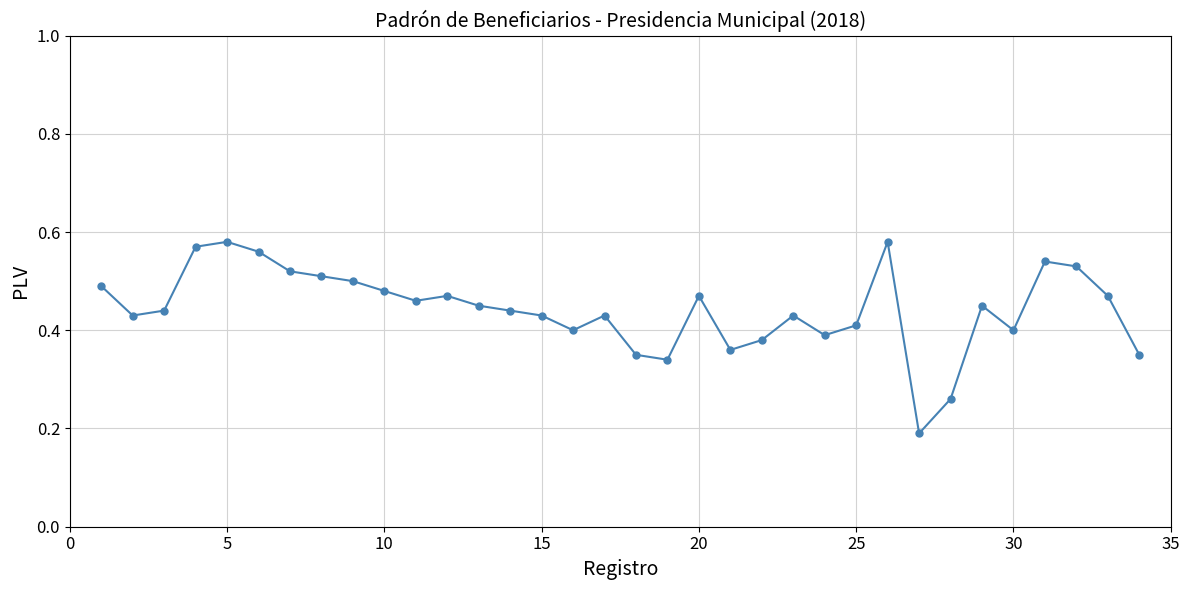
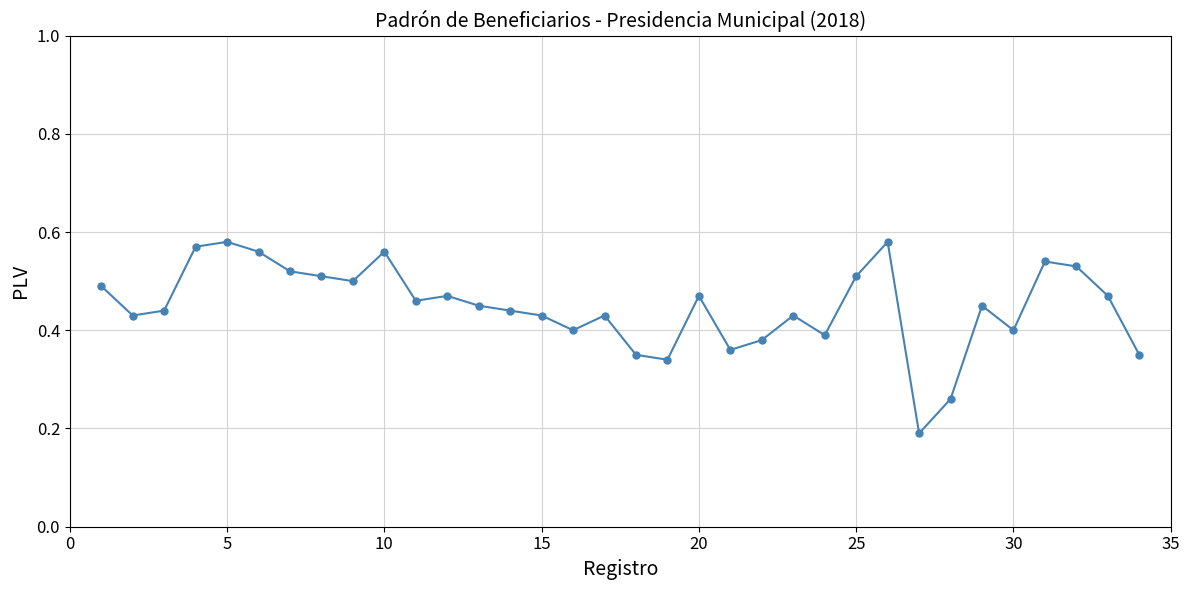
  {
    "5": 0.58,
-   "10": 0.48,
+   "10": 0.56,
    "15": 0.43,
    "20": 0.47,
-   "25": 0.41,
+   "25": 0.51,
    "30": 0.40
  }
